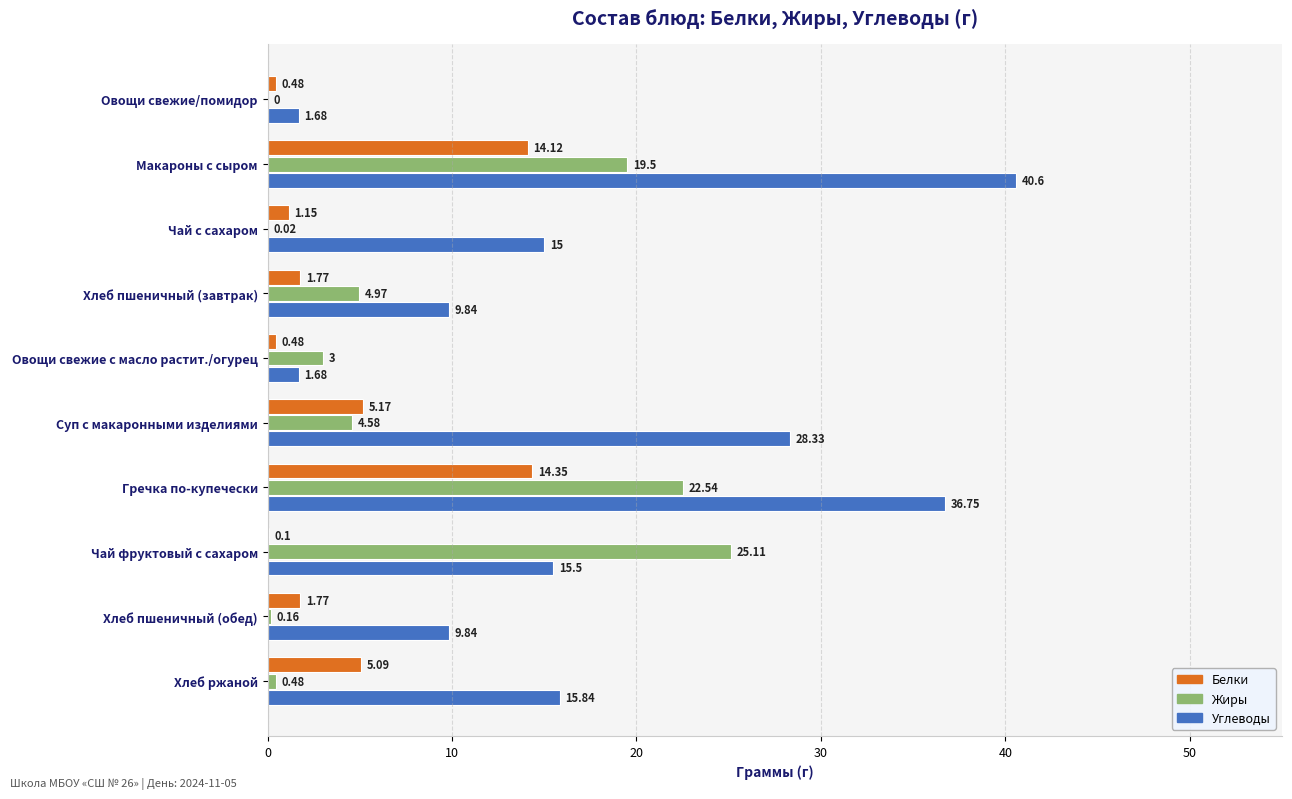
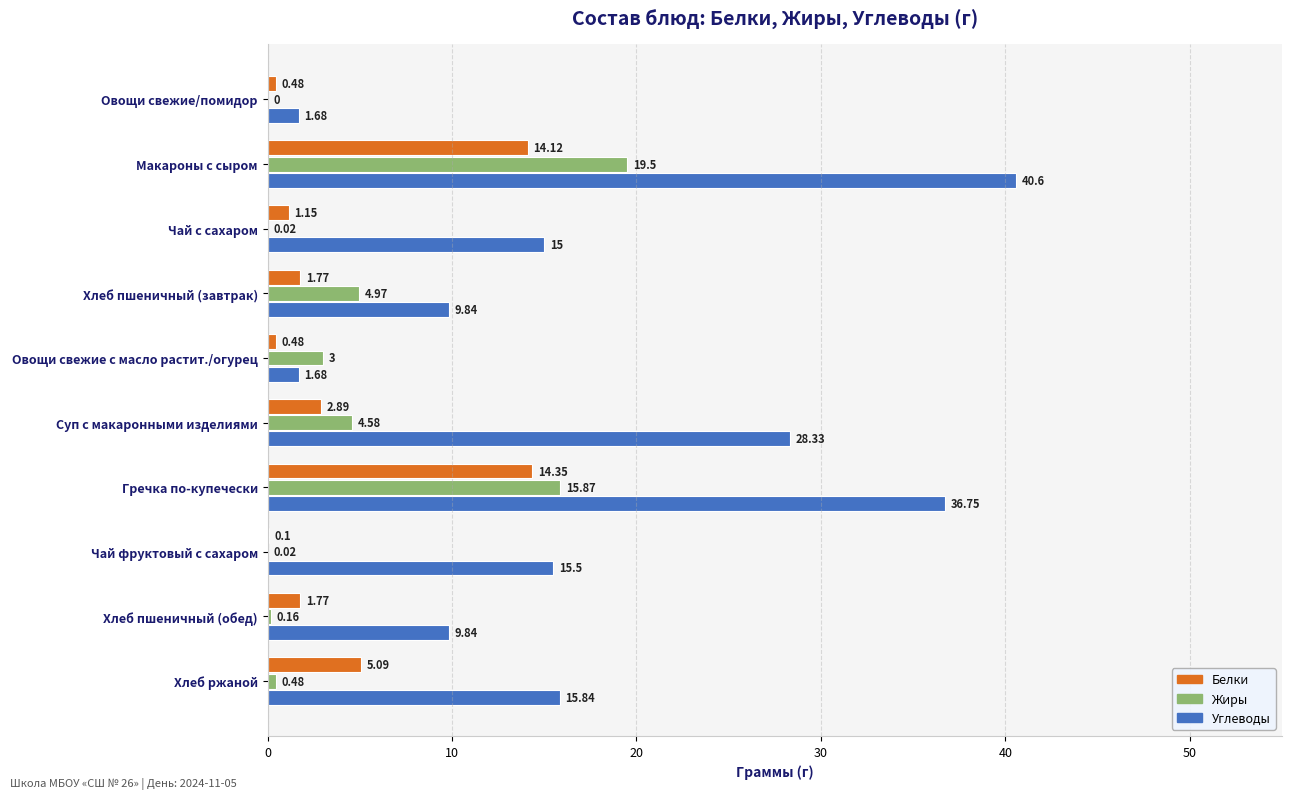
  {
    "Белки": {
      "Овощи свежие/помидор": 0.48,
      "Макароны с сыром": 14.12,
      "Чай с сахаром": 1.15,
      "Хлеб пшеничный (завтрак)": 1.77,
      "Овощи свежие с масло растит./огурец": 0.48,
-     "Суп с макаронными изделиями": 5.17,
+     "Суп с макаронными изделиями": 2.89,
      "Гречка по-купечески": 14.35,
      "Чай фруктовый с сахаром": 0.1,
      "Хлеб пшеничный (обед)": 1.77,
      "Хлеб ржаной": 5.09
    },
    "Жиры": {
      "Овощи свежие/помидор": 0,
      "Макароны с сыром": 19.5,
      "Чай с сахаром": 0.02,
      "Хлеб пшеничный (завтрак)": 4.97,
      "Овощи свежие с масло растит./огурец": 3,
      "Суп с макаронными изделиями": 4.58,
-     "Гречка по-купечески": 22.54,
-     "Чай фруктовый с сахаром": 25.11,
+     "Гречка по-купечески": 15.87,
+     "Чай фруктовый с сахаром": 0.02,
      "Хлеб пшеничный (обед)": 0.16,
      "Хлеб ржаной": 0.48
    },
    "Углеводы": {
      "Овощи свежие/помидор": 1.68,
      "Макароны с сыром": 40.6,
      "Чай с сахаром": 15,
      "Хлеб пшеничный (завтрак)": 9.84,
      "Овощи свежие с масло растит./огурец": 1.68,
      "Суп с макаронными изделиями": 28.33,
      "Гречка по-купечески": 36.75,
      "Чай фруктовый с сахаром": 15.5,
      "Хлеб пшеничный (обед)": 9.84,
      "Хлеб ржаной": 15.84
    }
  }
